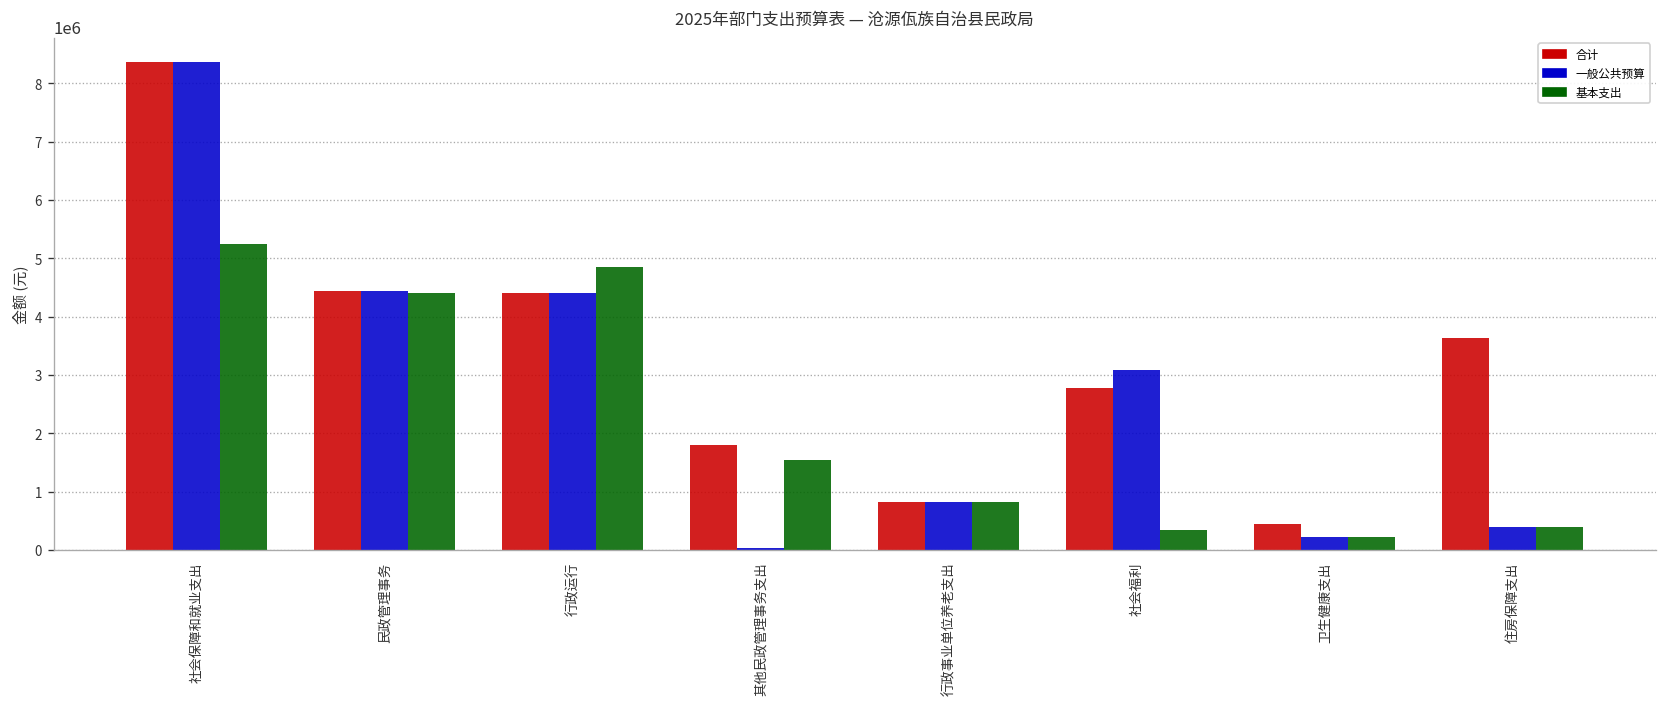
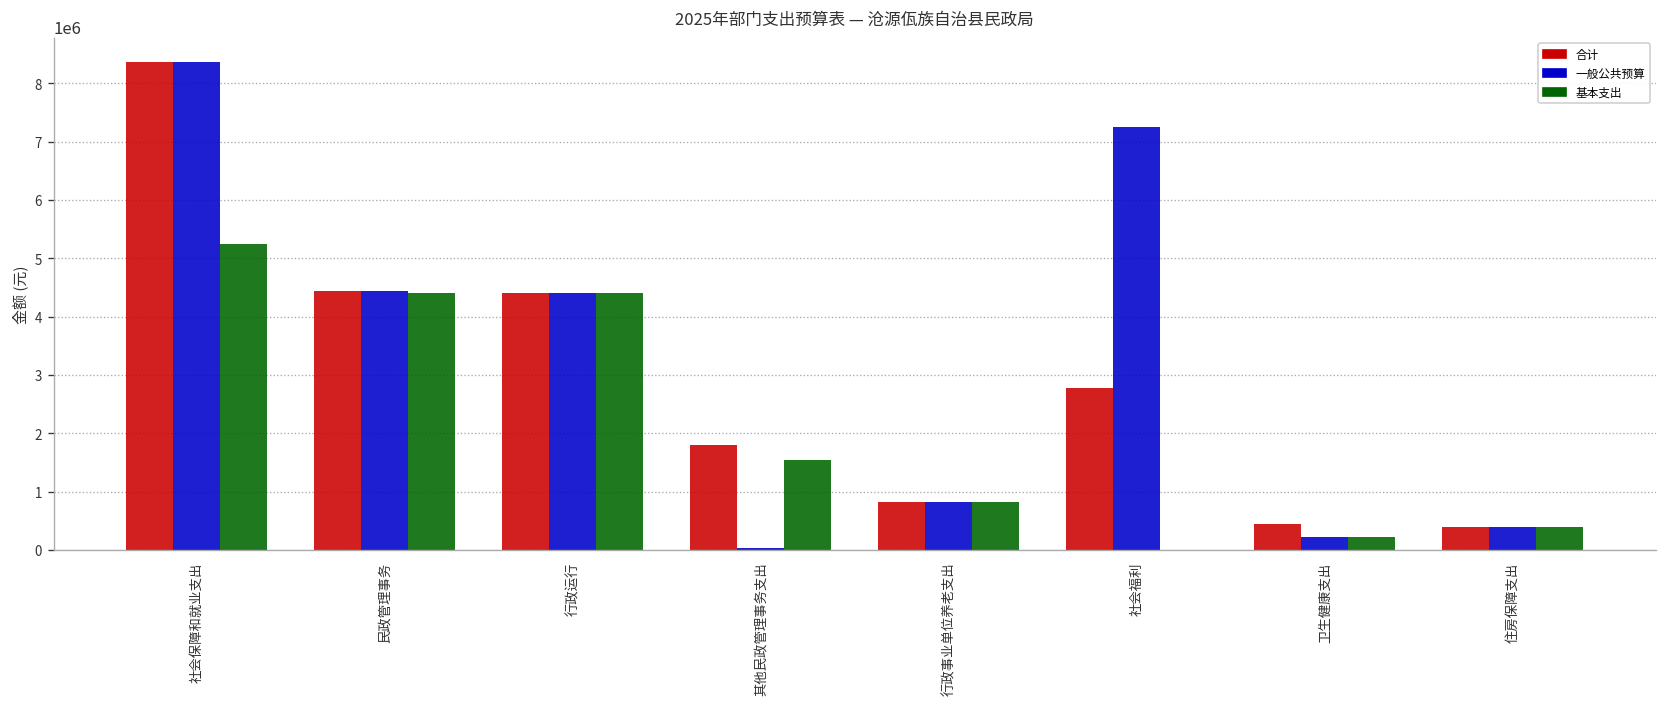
  {
    "合计": {
      "社会保障和就业支出": 8400000,
      "民政管理事务": 4400000,
      "行政运行": 4400000,
      "其他民政管理事务支出": 1800000,
      "行政事业单位养老支出": 800000,
      "社会福利": 2800000,
      "卫生健康支出": 400000,
-     "住房保障支出": 3600000
+     "住房保障支出": 400000
    },
    "一般公共预算": {
      "社会保障和就业支出": 8400000,
      "民政管理事务": 4400000,
      "行政运行": 4400000,
      "行政事业单位养老支出": 800000,
-     "社会福利": 3100000,
+     "社会福利": 7300000,
      "卫生健康支出": 200000,
      "住房保障支出": 400000
    },
    "基本支出": {
      "社会保障和就业支出": 5200000,
      "民政管理事务": 4400000,
-     "行政运行": 4900000,
+     "行政运行": 4400000,
      "其他民政管理事务支出": 1500000,
      "行政事业单位养老支出": 800000,
-     "社会福利": 300000,
+     "社会福利": 0,
      "卫生健康支出": 200000,
      "住房保障支出": 400000
    }
  }
